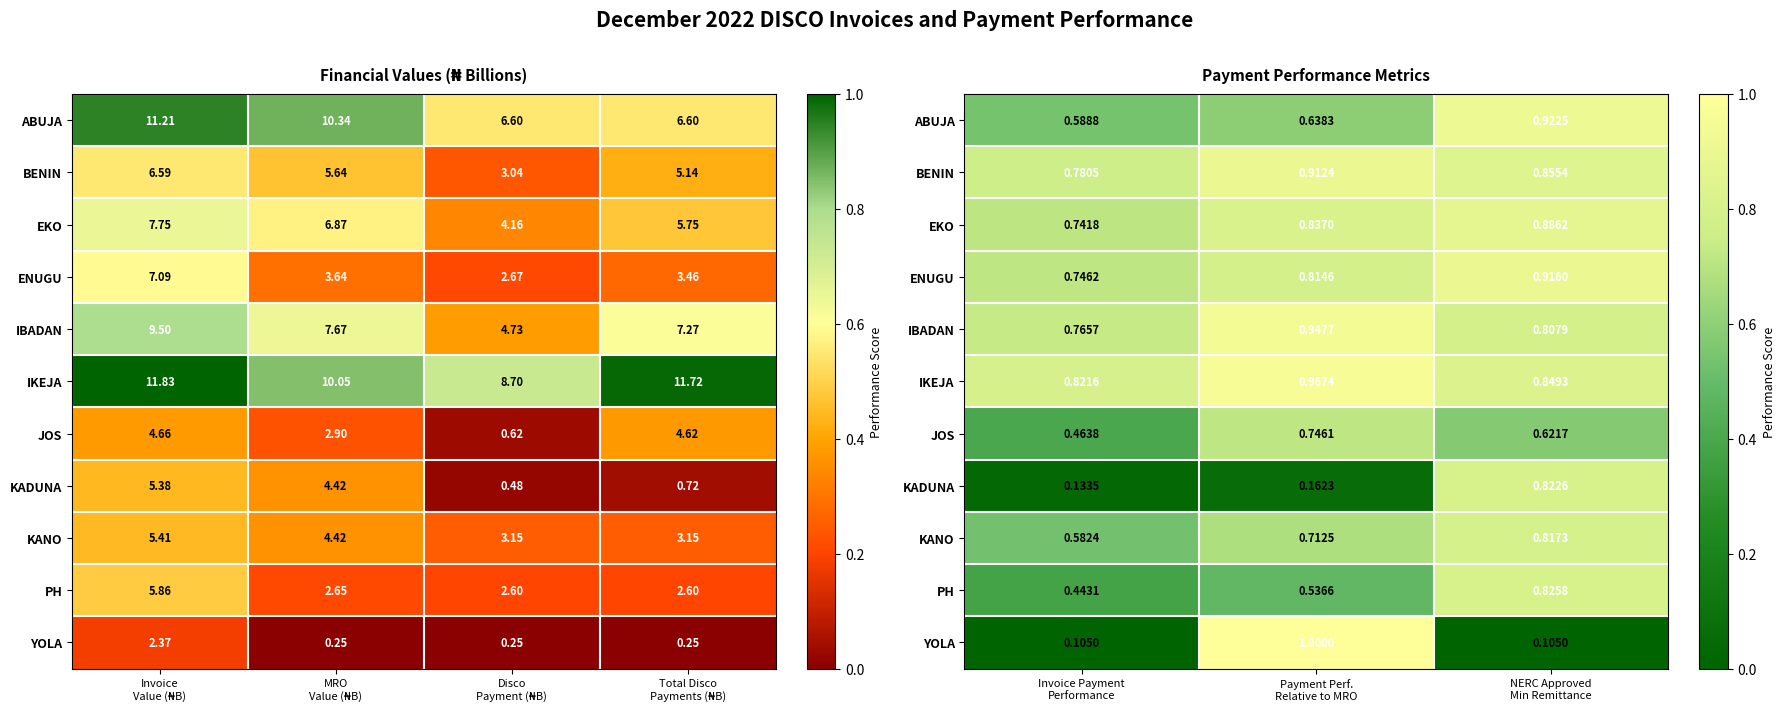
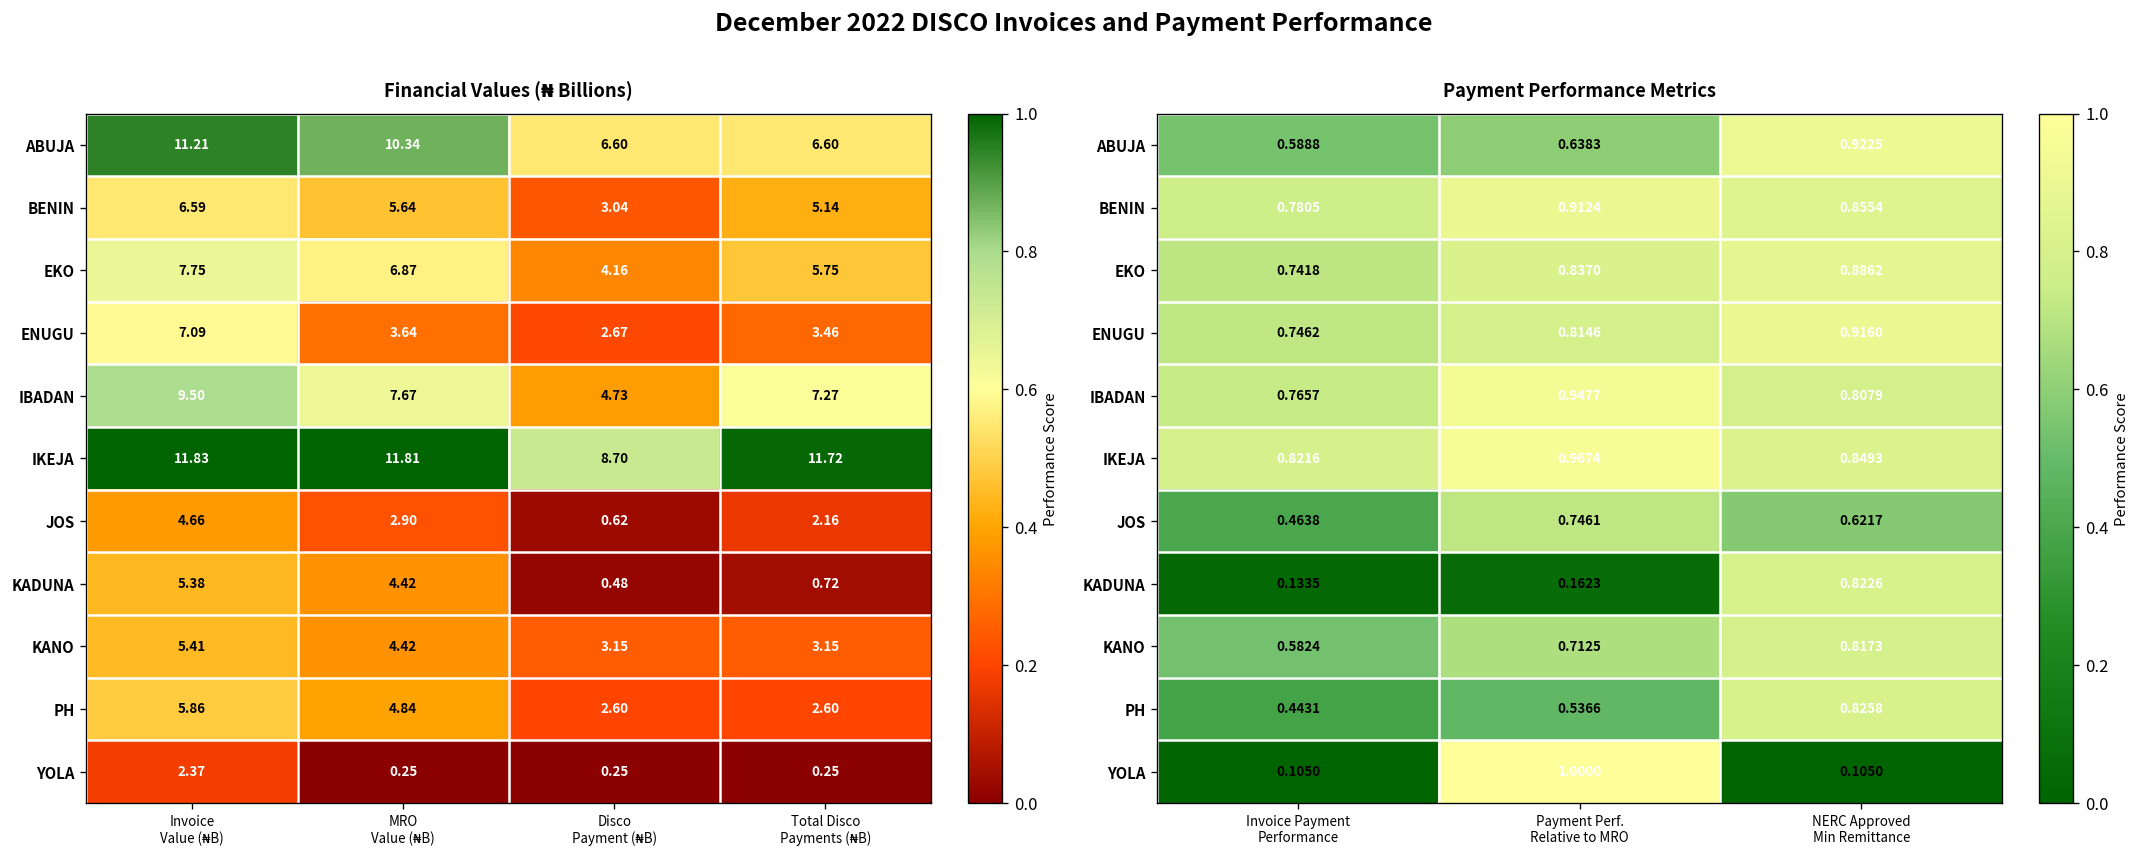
  {
    "Financial Values (₦ Billions)": {
      "ABUJA": {
        "Invoice Value (₦B)": 11.21,
        "MRO Value (₦B)": 10.34,
        "Disco Payment (₦B)": 6.60,
        "Total Disco Payments (₦B)": 6.60
      },
      "BENIN": {
        "Invoice Value (₦B)": 6.59,
        "MRO Value (₦B)": 5.64,
        "Disco Payment (₦B)": 3.04,
        "Total Disco Payments (₦B)": 5.14
      },
      "EKO": {
        "Invoice Value (₦B)": 7.75,
        "MRO Value (₦B)": 6.87,
        "Disco Payment (₦B)": 4.16,
        "Total Disco Payments (₦B)": 5.75
      },
      "ENUGU": {
        "Invoice Value (₦B)": 7.09,
        "MRO Value (₦B)": 3.64,
        "Disco Payment (₦B)": 2.67,
        "Total Disco Payments (₦B)": 3.46
      },
      "IBADAN": {
        "Invoice Value (₦B)": 9.50,
        "MRO Value (₦B)": 7.67,
        "Disco Payment (₦B)": 4.73,
        "Total Disco Payments (₦B)": 7.27
      },
      "IKEJA": {
        "Invoice Value (₦B)": 11.83,
-       "MRO Value (₦B)": 10.05,
+       "MRO Value (₦B)": 11.81,
        "Disco Payment (₦B)": 8.70,
        "Total Disco Payments (₦B)": 11.72
      },
      "JOS": {
        "Invoice Value (₦B)": 4.66,
        "MRO Value (₦B)": 2.90,
        "Disco Payment (₦B)": 0.62,
-       "Total Disco Payments (₦B)": 4.62
+       "Total Disco Payments (₦B)": 2.16
      },
      "KADUNA": {
        "Invoice Value (₦B)": 5.38,
        "MRO Value (₦B)": 4.42,
        "Disco Payment (₦B)": 0.48,
        "Total Disco Payments (₦B)": 0.72
      },
      "KANO": {
        "Invoice Value (₦B)": 5.41,
        "MRO Value (₦B)": 4.42,
        "Disco Payment (₦B)": 3.15,
        "Total Disco Payments (₦B)": 3.15
      },
      "PH": {
        "Invoice Value (₦B)": 5.86,
-       "MRO Value (₦B)": 2.65,
+       "MRO Value (₦B)": 4.84,
        "Disco Payment (₦B)": 2.60,
        "Total Disco Payments (₦B)": 2.60
      },
      "YOLA": {
        "Invoice Value (₦B)": 2.37,
        "MRO Value (₦B)": 0.25,
        "Disco Payment (₦B)": 0.25,
        "Total Disco Payments (₦B)": 0.25
      }
    },
    "Payment Performance Metrics": {
      "ABUJA": {
        "Invoice Payment Performance": 0.5888,
        "Payment Perf. Relative to MRO": 0.6383,
        "NERC Approved Min Remittance": 0.9225
      },
      "BENIN": {
        "Invoice Payment Performance": 0.7805,
        "Payment Perf. Relative to MRO": 0.9124,
        "NERC Approved Min Remittance": 0.8554
      },
      "EKO": {
        "Invoice Payment Performance": 0.7418,
        "Payment Perf. Relative to MRO": 0.8370,
        "NERC Approved Min Remittance": 0.8862
      },
      "ENUGU": {
        "Invoice Payment Performance": 0.7462,
        "Payment Perf. Relative to MRO": 0.8146,
        "NERC Approved Min Remittance": 0.9160
      },
      "IBADAN": {
        "Invoice Payment Performance": 0.7657,
        "Payment Perf. Relative to MRO": 0.9477,
        "NERC Approved Min Remittance": 0.8079
      },
      "IKEJA": {
        "Invoice Payment Performance": 0.8216,
        "Payment Perf. Relative to MRO": 0.9674,
        "NERC Approved Min Remittance": 0.8493
      },
      "JOS": {
        "Invoice Payment Performance": 0.4638,
        "Payment Perf. Relative to MRO": 0.7461,
        "NERC Approved Min Remittance": 0.6217
      },
      "KADUNA": {
        "Invoice Payment Performance": 0.1335,
        "Payment Perf. Relative to MRO": 0.1623,
        "NERC Approved Min Remittance": 0.8226
      },
      "KANO": {
        "Invoice Payment Performance": 0.5824,
        "Payment Perf. Relative to MRO": 0.7125,
        "NERC Approved Min Remittance": 0.8173
      },
      "PH": {
        "Invoice Payment Performance": 0.4431,
        "Payment Perf. Relative to MRO": 0.5366,
        "NERC Approved Min Remittance": 0.8258
      },
      "YOLA": {
        "Invoice Payment Performance": 0.1050,
        "Payment Perf. Relative to MRO": 1.0000,
        "NERC Approved Min Remittance": 0.1050
      }
    }
  }
